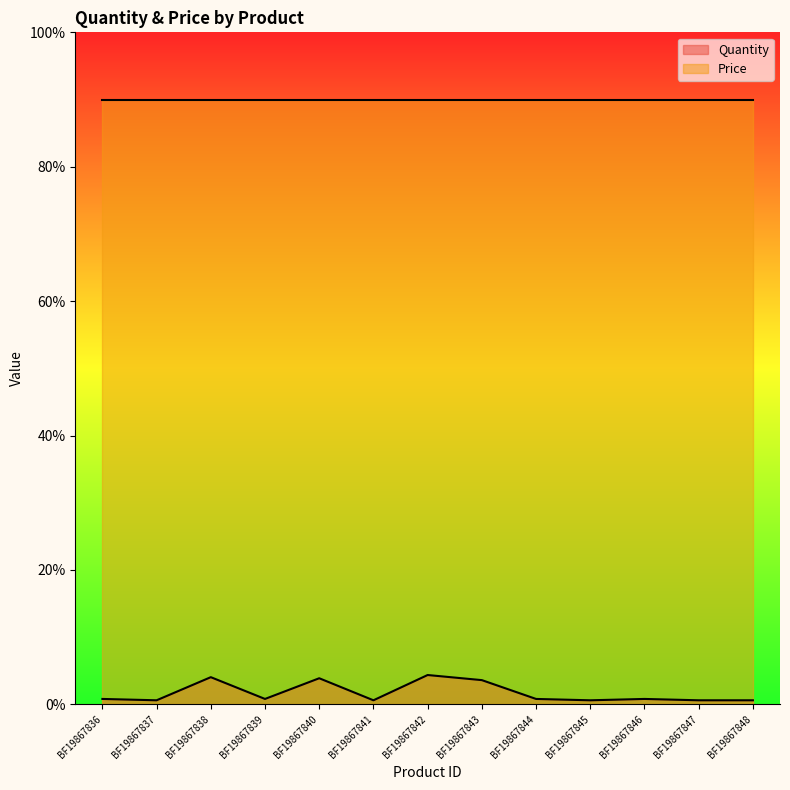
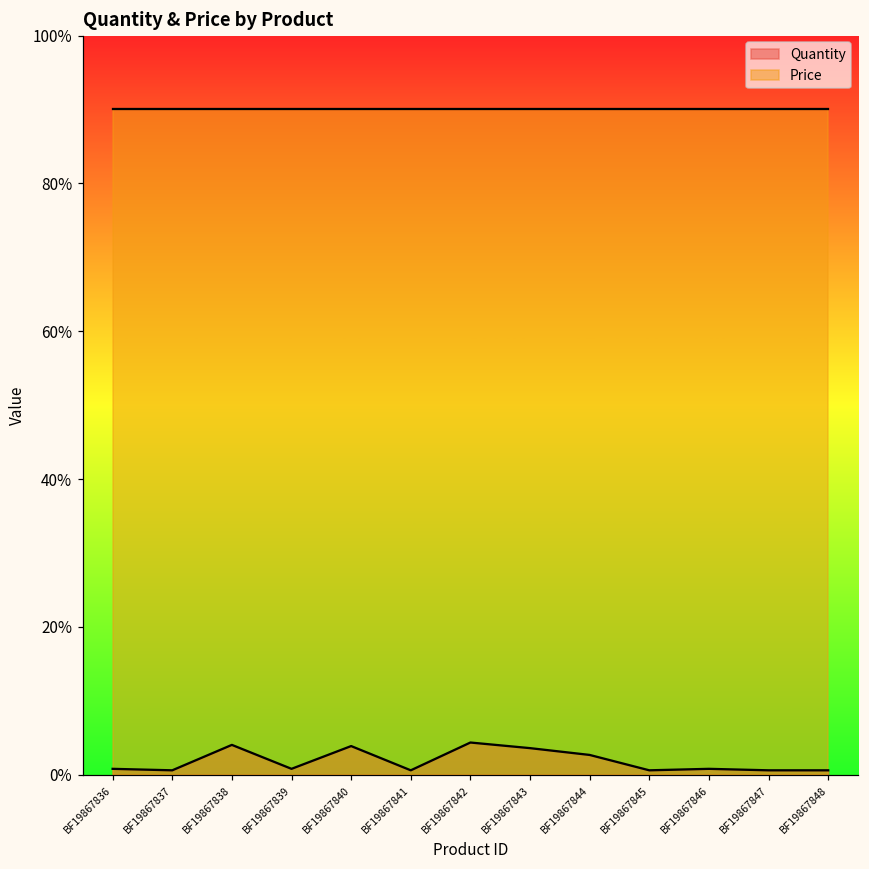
  {
    "Quantity": {
      "BF19867836": "1%",
      "BF19867837": "1%",
      "BF19867838": "4%",
      "BF19867839": "1%",
      "BF19867840": "4%",
      "BF19867841": "1%",
      "BF19867842": "4%",
      "BF19867843": "4%",
-     "BF19867844": "1%",
+     "BF19867844": "3%",
      "BF19867845": "1%",
      "BF19867846": "1%",
      "BF19867847": "1%",
      "BF19867848": "1%"
    },
    "Price": {
      "BF19867836": "90%",
      "BF19867837": "90%",
      "BF19867838": "90%",
      "BF19867839": "90%",
      "BF19867840": "90%",
      "BF19867841": "90%",
      "BF19867842": "90%",
      "BF19867843": "90%",
      "BF19867844": "90%",
      "BF19867845": "90%",
      "BF19867846": "90%",
      "BF19867847": "90%",
      "BF19867848": "90%"
    }
  }
